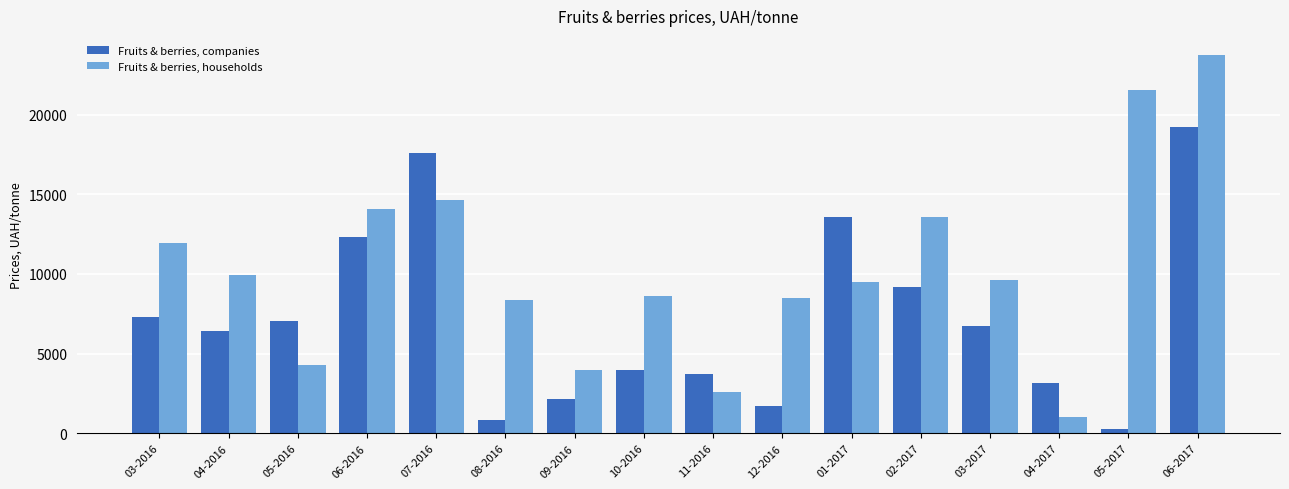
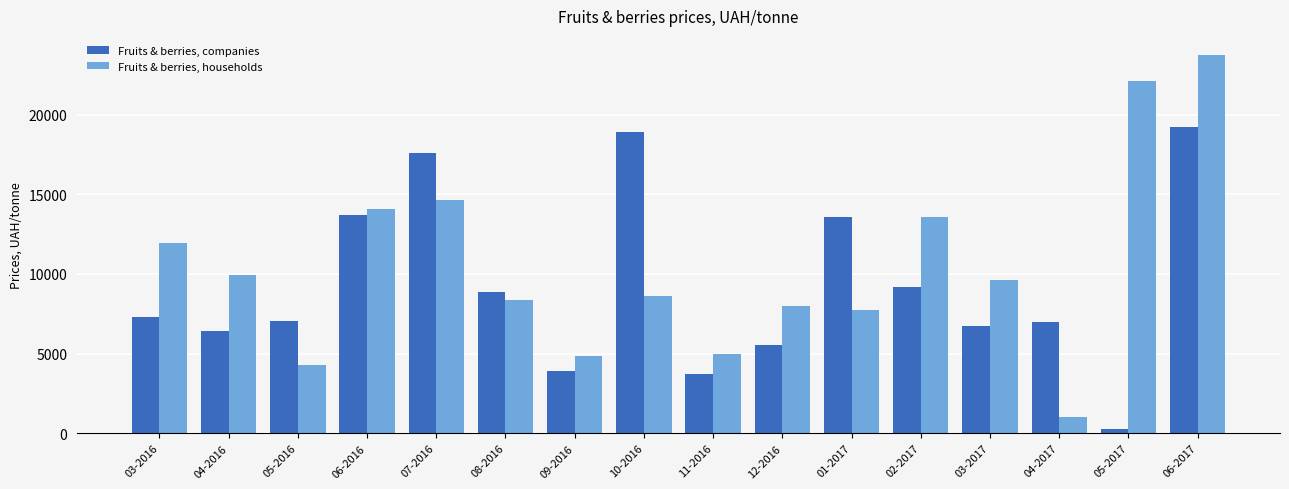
  {
    "Fruits & berries, companies": {
      "03-2016": 7300,
      "04-2016": 6400,
      "05-2016": 7000,
-     "06-2016": 12300,
+     "06-2016": 13700,
      "07-2016": 17600,
-     "08-2016": 800,
-     "09-2016": 2100,
-     "10-2016": 3900,
+     "08-2016": 8800,
+     "09-2016": 3900,
+     "10-2016": 18900,
      "11-2016": 3700,
-     "12-2016": 1700,
+     "12-2016": 5500,
      "01-2017": 13600,
      "02-2017": 9200,
      "03-2017": 6800,
-     "04-2017": 3100,
+     "04-2017": 7000,
      "05-2017": 300,
      "06-2017": 19200
    },
    "Fruits & berries, households": {
      "03-2016": 11900,
      "04-2016": 9900,
      "05-2016": 4300,
      "06-2016": 14100,
      "07-2016": 14600,
      "08-2016": 8400,
-     "09-2016": 4000,
+     "09-2016": 4900,
      "10-2016": 8600,
-     "11-2016": 2600,
-     "12-2016": 8500,
-     "01-2017": 9500,
+     "11-2016": 5000,
+     "12-2016": 8000,
+     "01-2017": 7800,
      "02-2017": 13600,
      "03-2017": 9600,
      "04-2017": 1000,
-     "05-2017": 21600,
+     "05-2017": 22100,
      "06-2017": 23800
    }
  }
